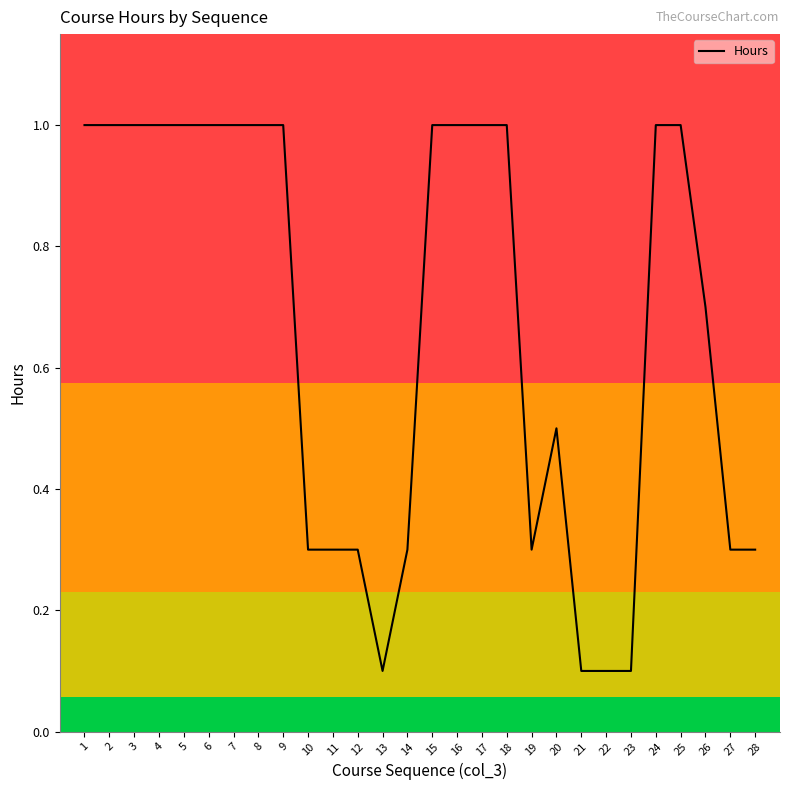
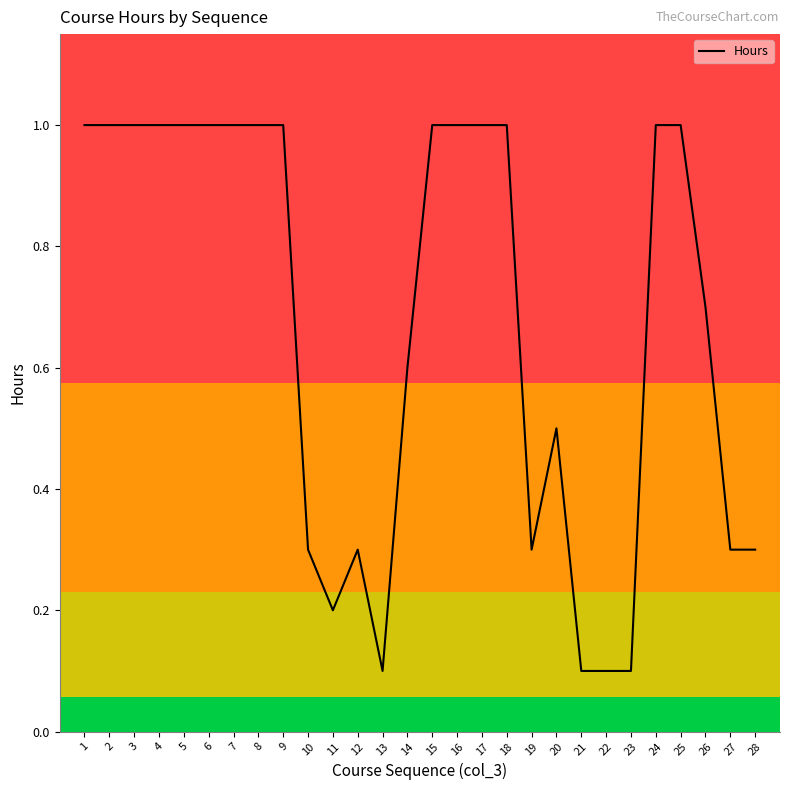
  {
    "1": 1.0,
    "2": 1.0,
    "3": 1.0,
    "4": 1.0,
    "5": 1.0,
    "6": 1.0,
    "7": 1.0,
    "8": 1.0,
    "9": 1.0,
    "10": 0.3,
-   "11": 0.3,
+   "11": 0.2,
    "12": 0.3,
    "13": 0.1,
-   "14": 0.3,
+   "14": 0.6,
    "15": 1.0,
    "16": 1.0,
    "17": 1.0,
    "18": 1.0,
    "19": 0.3,
    "20": 0.5,
    "21": 0.1,
    "22": 0.1,
    "23": 0.1,
    "24": 1.0,
    "25": 1.0,
    "26": 0.7,
    "27": 0.3,
    "28": 0.3
  }
